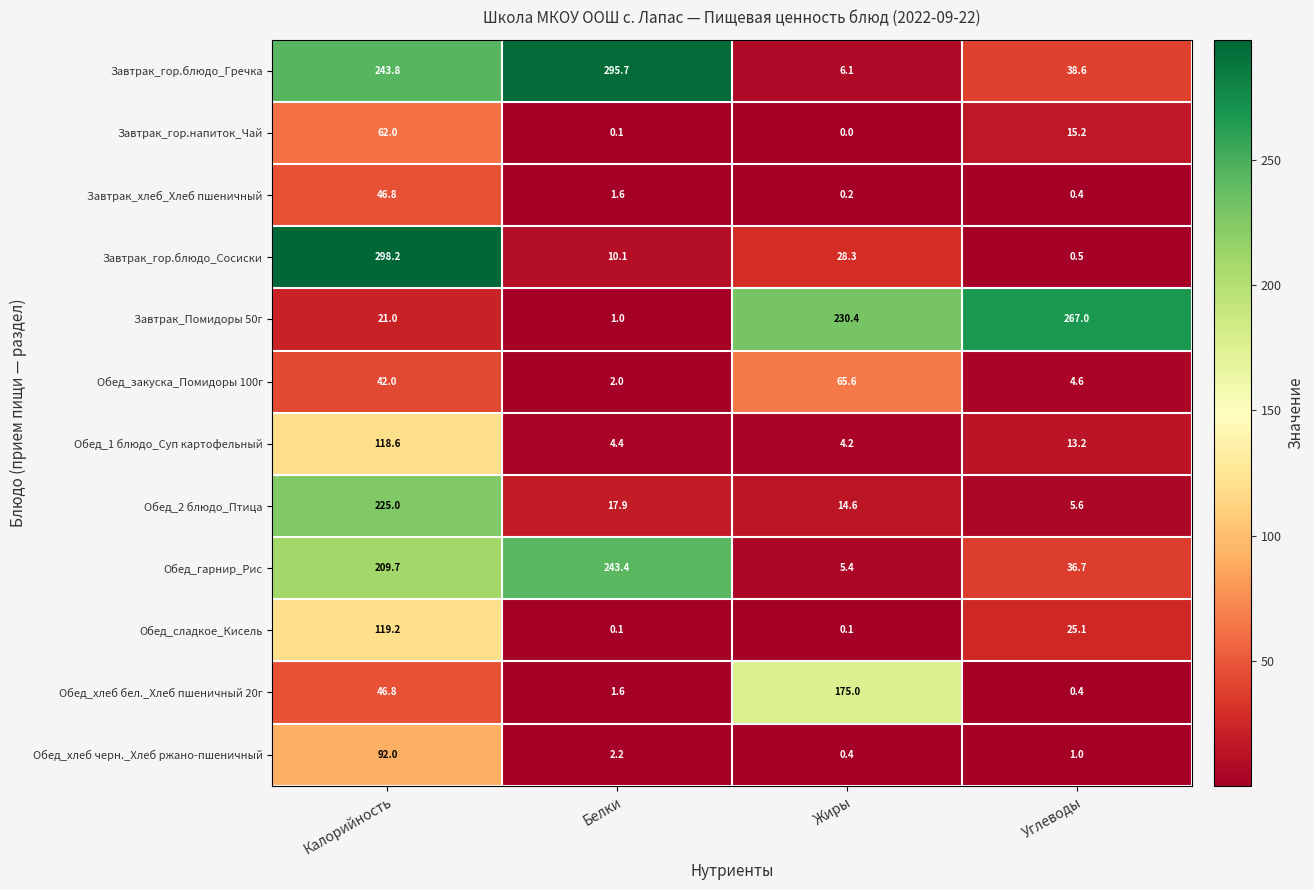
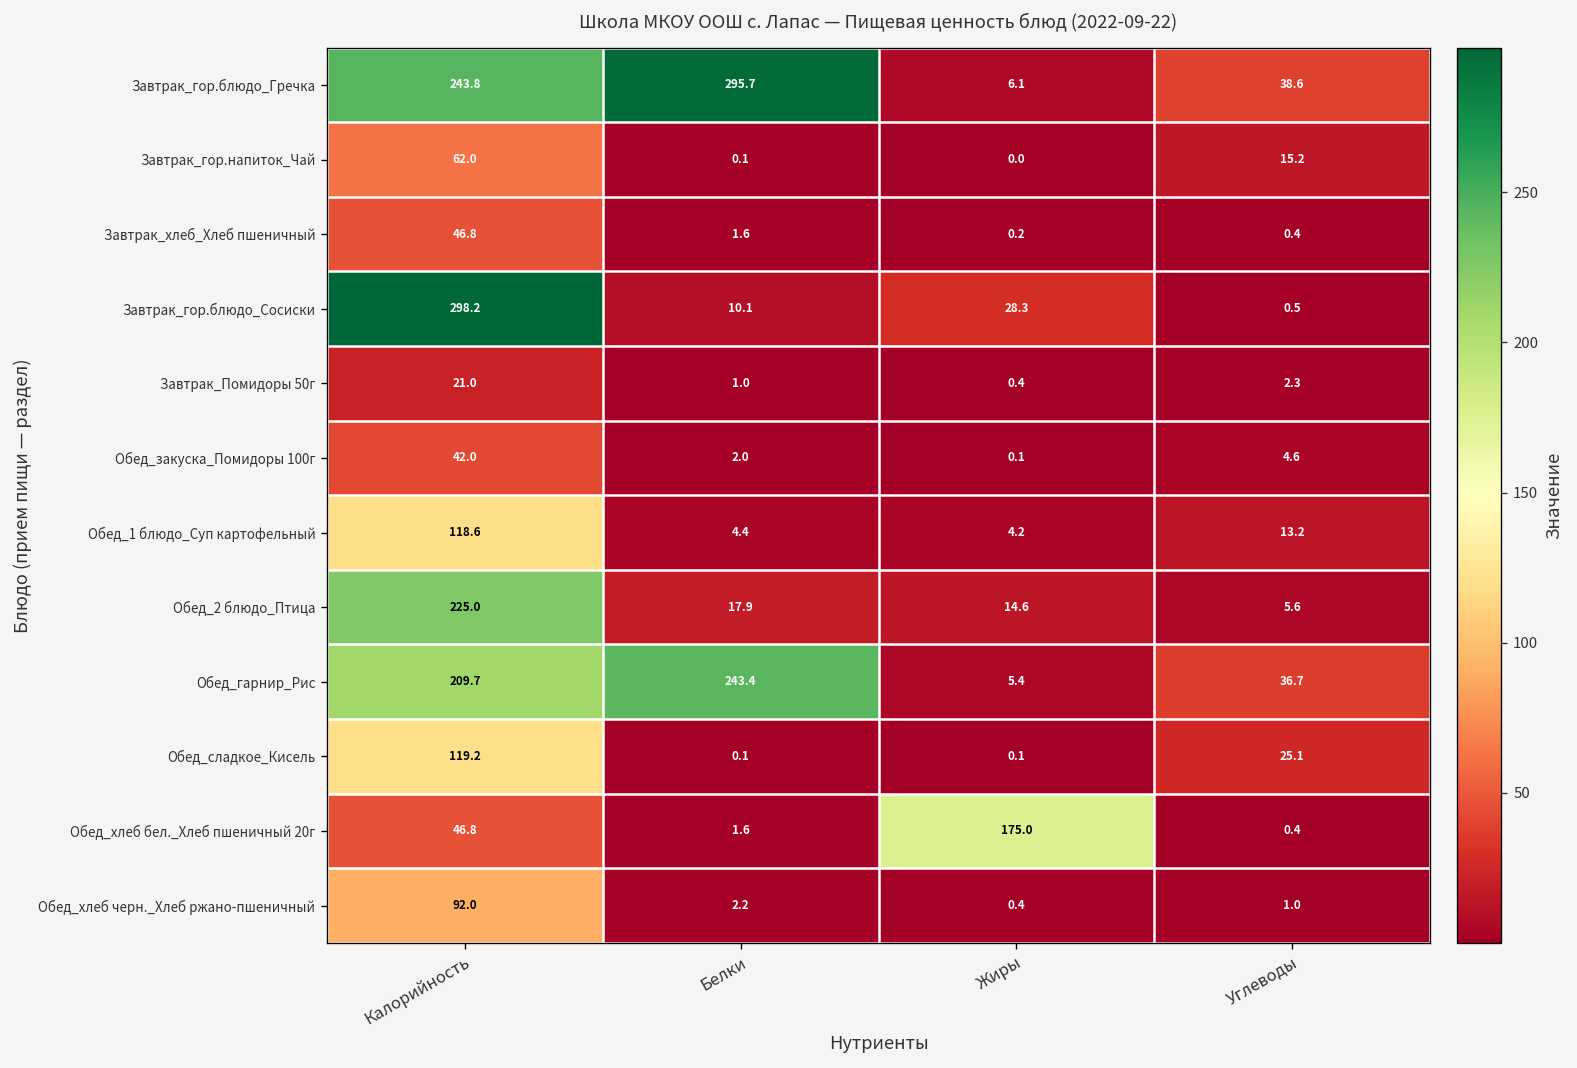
  {
    "Завтрак_гор.блюдо_Гречка": {
      "Калорийность": 243.8,
      "Белки": 295.7,
      "Жиры": 6.1,
      "Углеводы": 38.6
    },
    "Завтрак_гор.напиток_Чай": {
      "Калорийность": 62.0,
      "Белки": 0.1,
      "Жиры": 0.0,
      "Углеводы": 15.2
    },
    "Завтрак_хлеб_Хлеб пшеничный": {
      "Калорийность": 46.8,
      "Белки": 1.6,
      "Жиры": 0.2,
      "Углеводы": 0.4
    },
    "Завтрак_гор.блюдо_Сосиски": {
      "Калорийность": 298.2,
      "Белки": 10.1,
      "Жиры": 28.3,
      "Углеводы": 0.5
    },
    "Завтрак_Помидоры 50г": {
      "Калорийность": 21.0,
      "Белки": 1.0,
-     "Жиры": 230.4,
-     "Углеводы": 267.0
+     "Жиры": 0.4,
+     "Углеводы": 2.3
    },
    "Обед_закуска_Помидоры 100г": {
      "Калорийность": 42.0,
      "Белки": 2.0,
-     "Жиры": 65.6,
+     "Жиры": 0.1,
      "Углеводы": 4.6
    },
    "Обед_1 блюдо_Суп картофельный": {
      "Калорийность": 118.6,
      "Белки": 4.4,
      "Жиры": 4.2,
      "Углеводы": 13.2
    },
    "Обед_2 блюдо_Птица": {
      "Калорийность": 225.0,
      "Белки": 17.9,
      "Жиры": 14.6,
      "Углеводы": 5.6
    },
    "Обед_гарнир_Рис": {
      "Калорийность": 209.7,
      "Белки": 243.4,
      "Жиры": 5.4,
      "Углеводы": 36.7
    },
    "Обед_сладкое_Кисель": {
      "Калорийность": 119.2,
      "Белки": 0.1,
      "Жиры": 0.1,
      "Углеводы": 25.1
    },
    "Обед_хлеб бел._Хлеб пшеничный 20г": {
      "Калорийность": 46.8,
      "Белки": 1.6,
      "Жиры": 175.0,
      "Углеводы": 0.4
    },
    "Обед_хлеб черн._Хлеб ржано-пшеничный": {
      "Калорийность": 92.0,
      "Белки": 2.2,
      "Жиры": 0.4,
      "Углеводы": 1.0
    }
  }
